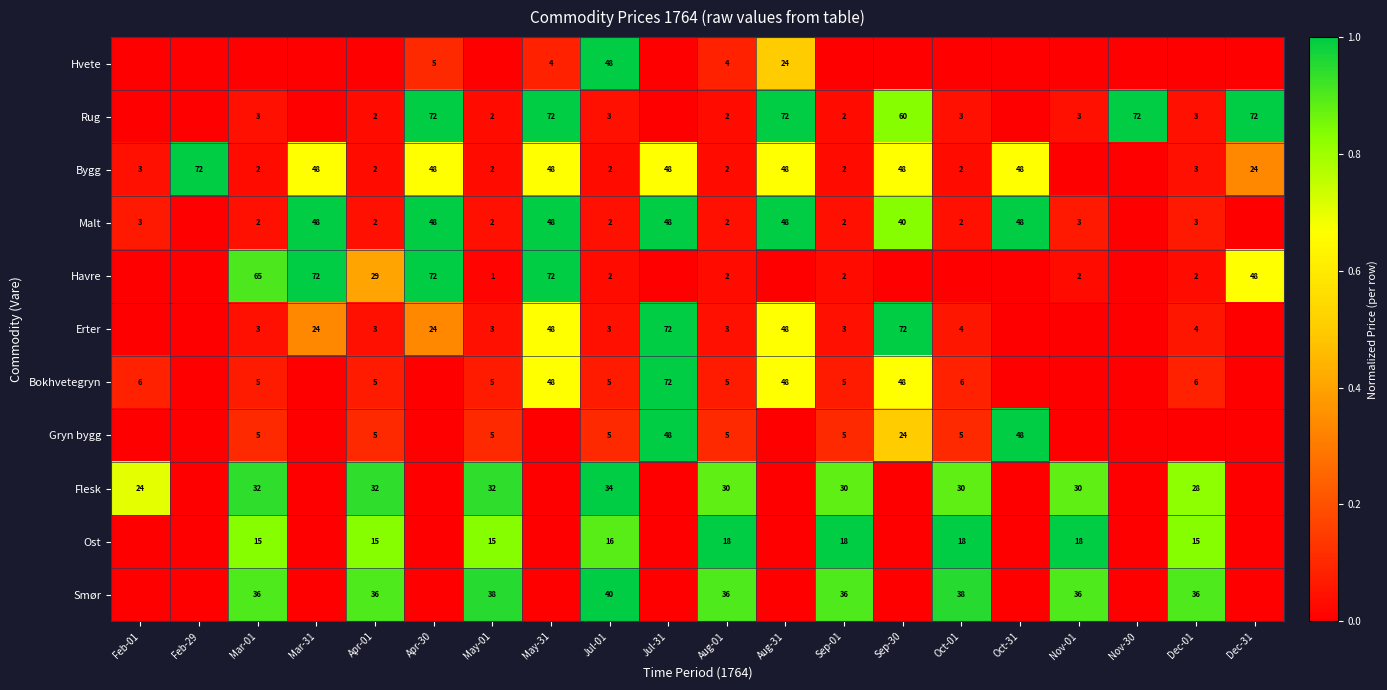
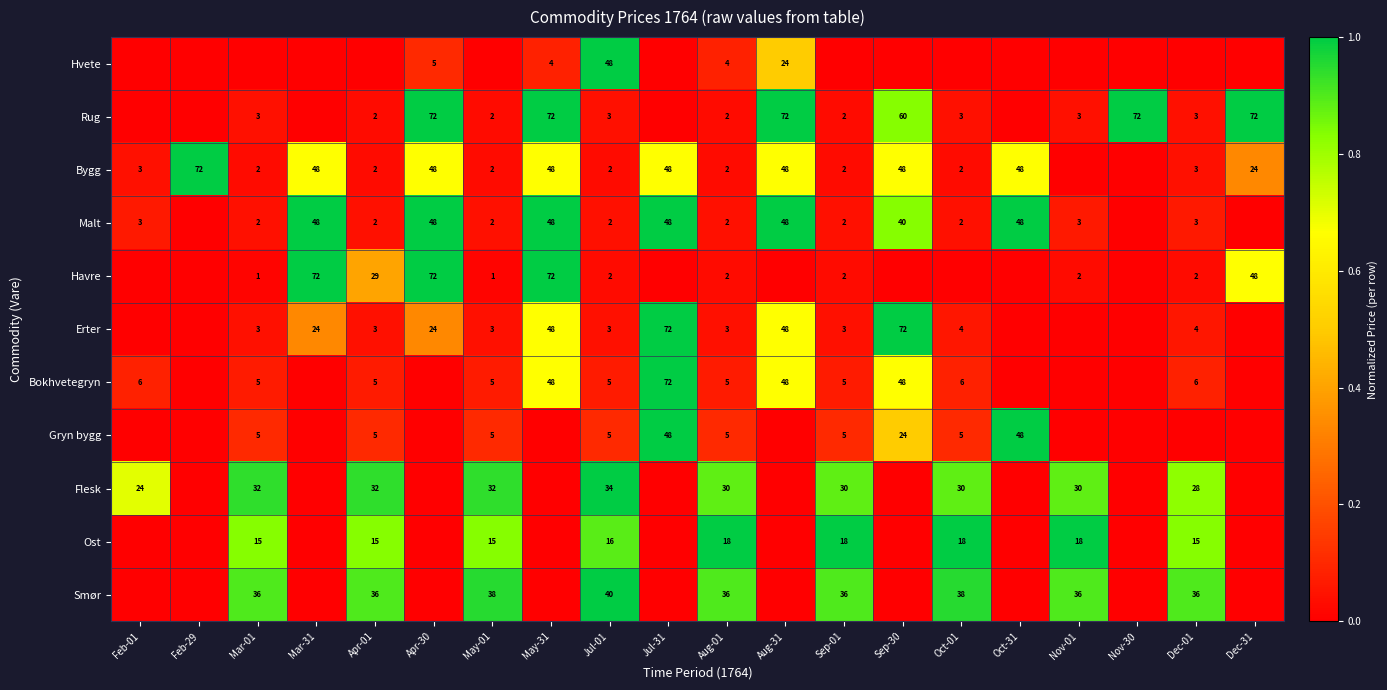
  {
    "Hvete": {
      "Apr-30": 5,
      "May-31": 4,
      "Jul-01": 48,
      "Aug-01": 4,
      "Aug-31": 24
    },
    "Rug": {
      "Mar-01": 3,
      "Apr-01": 2,
      "Apr-30": 72,
      "May-01": 2,
      "May-31": 72,
      "Jul-01": 3,
      "Aug-01": 2,
      "Aug-31": 72,
      "Sep-01": 2,
      "Sep-30": 60,
      "Oct-01": 3,
      "Nov-01": 3,
      "Nov-30": 72,
      "Dec-01": 3,
      "Dec-31": 72
    },
    "Bygg": {
      "Feb-01": 3,
      "Feb-29": 72,
      "Mar-01": 2,
      "Mar-31": 48,
      "Apr-01": 2,
      "Apr-30": 48,
      "May-01": 2,
      "May-31": 48,
      "Jul-01": 2,
      "Jul-31": 48,
      "Aug-01": 2,
      "Aug-31": 48,
      "Sep-01": 2,
      "Sep-30": 48,
      "Oct-01": 2,
      "Oct-31": 48,
      "Dec-01": 3,
      "Dec-31": 24
    },
    "Malt": {
      "Feb-01": 3,
      "Mar-01": 2,
      "Mar-31": 48,
      "Apr-01": 2,
      "Apr-30": 48,
      "May-01": 2,
      "May-31": 48,
      "Jul-01": 2,
      "Jul-31": 48,
      "Aug-01": 2,
      "Aug-31": 48,
      "Sep-01": 2,
      "Sep-30": 40,
      "Oct-01": 2,
      "Oct-31": 48,
      "Nov-01": 3,
      "Dec-01": 3
    },
    "Havre": {
-     "Mar-01": 65,
+     "Mar-01": 1,
      "Mar-31": 72,
      "Apr-01": 29,
      "Apr-30": 72,
      "May-01": 1,
      "May-31": 72,
      "Jul-01": 2,
      "Aug-01": 2,
      "Sep-01": 2,
      "Nov-01": 2,
      "Dec-01": 2,
      "Dec-31": 48
    },
    "Erter": {
      "Mar-01": 3,
      "Mar-31": 24,
      "Apr-01": 3,
      "Apr-30": 24,
      "May-01": 3,
      "May-31": 48,
      "Jul-01": 3,
      "Jul-31": 72,
      "Aug-01": 3,
      "Aug-31": 48,
      "Sep-01": 3,
      "Sep-30": 72,
      "Oct-01": 4,
      "Dec-01": 4
    },
    "Bokhvetegryn": {
      "Feb-01": 6,
      "Mar-01": 5,
      "Apr-01": 5,
      "May-01": 5,
      "May-31": 48,
      "Jul-01": 5,
      "Jul-31": 72,
      "Aug-01": 5,
      "Aug-31": 48,
      "Sep-01": 5,
      "Sep-30": 48,
      "Oct-01": 6,
      "Dec-01": 6
    },
    "Gryn bygg": {
      "Mar-01": 5,
      "Apr-01": 5,
      "May-01": 5,
      "Jul-01": 5,
      "Jul-31": 48,
      "Aug-01": 5,
      "Sep-01": 5,
      "Sep-30": 24,
      "Oct-01": 5,
      "Oct-31": 48
    },
    "Flesk": {
      "Feb-01": 24,
      "Mar-01": 32,
      "Apr-01": 32,
      "May-01": 32,
      "Jul-01": 34,
      "Aug-01": 30,
      "Sep-01": 30,
      "Oct-01": 30,
      "Nov-01": 30,
      "Dec-01": 28
    },
    "Ost": {
      "Mar-01": 15,
      "Apr-01": 15,
      "May-01": 15,
      "Jul-01": 16,
      "Aug-01": 18,
      "Sep-01": 18,
      "Oct-01": 18,
      "Nov-01": 18,
      "Dec-01": 15
    },
    "Smør": {
      "Mar-01": 36,
      "Apr-01": 36,
      "May-01": 38,
      "Jul-01": 40,
      "Aug-01": 36,
      "Sep-01": 36,
      "Oct-01": 38,
      "Nov-01": 36,
      "Dec-01": 36
    }
  }
